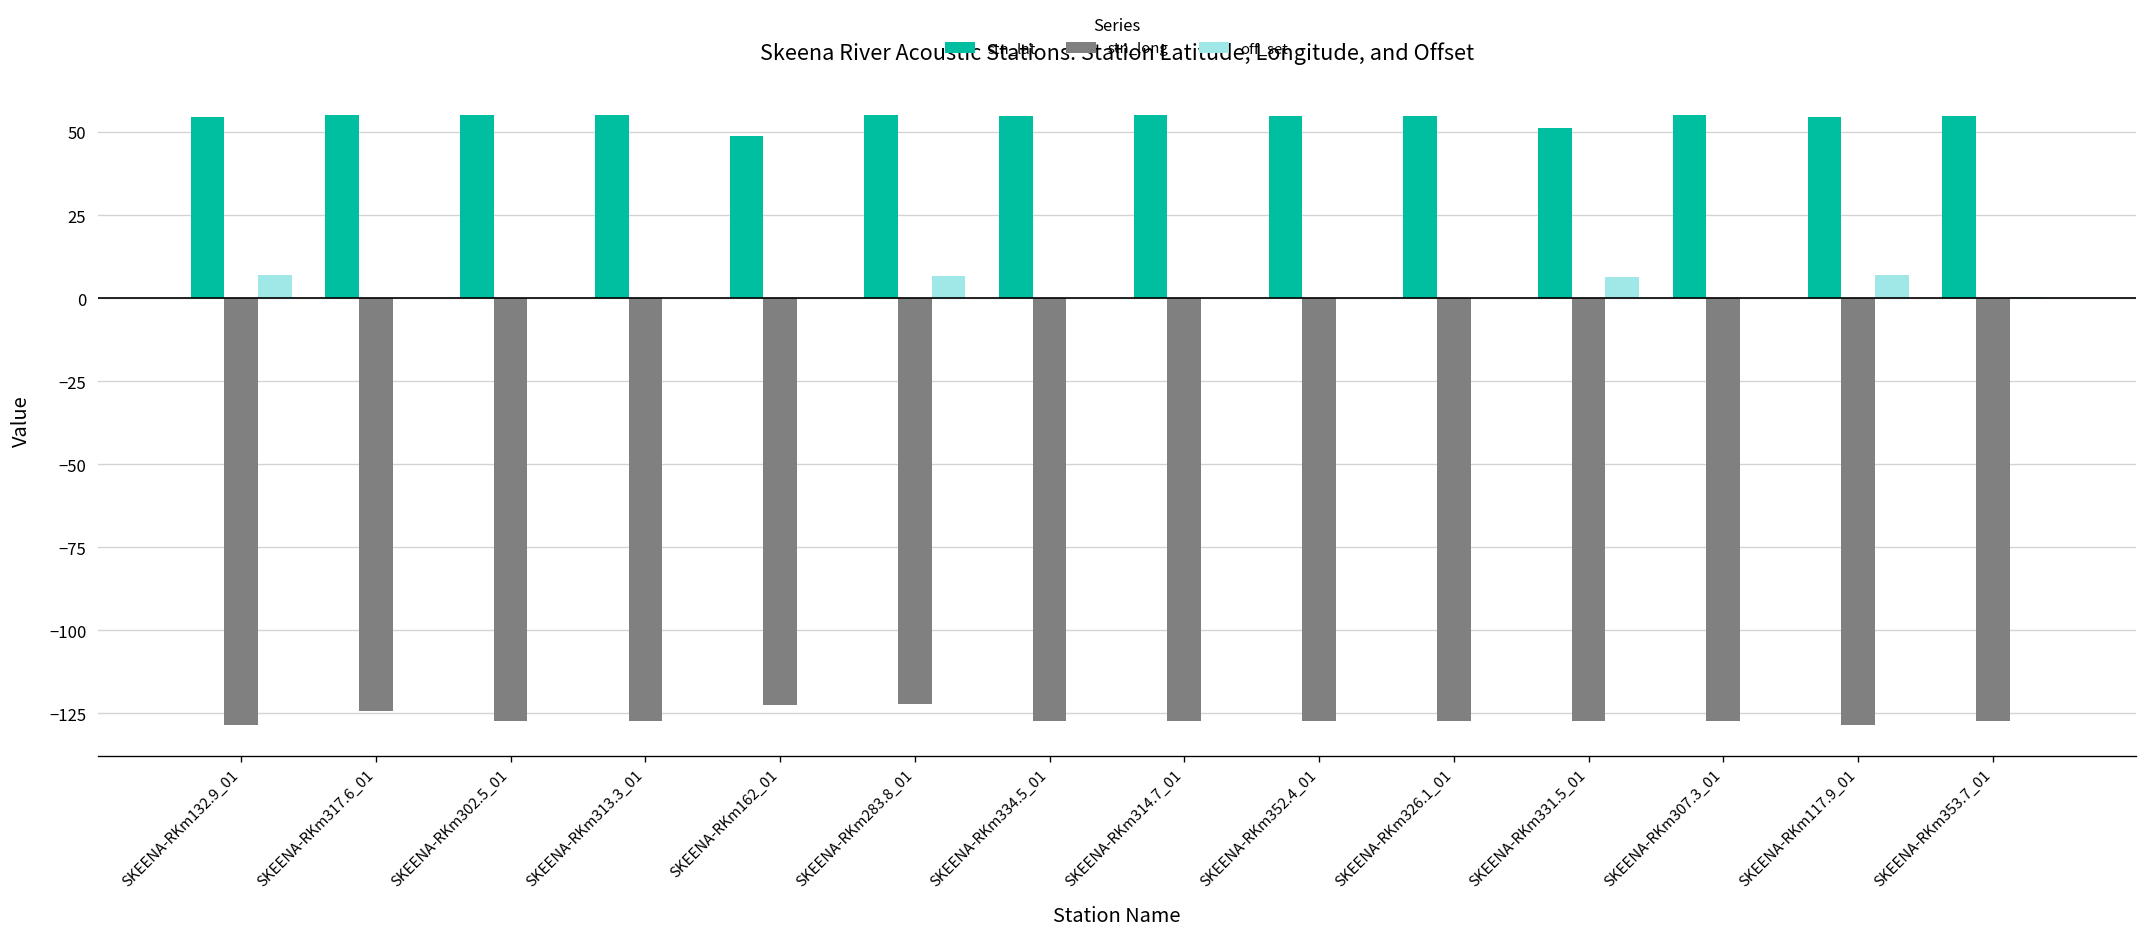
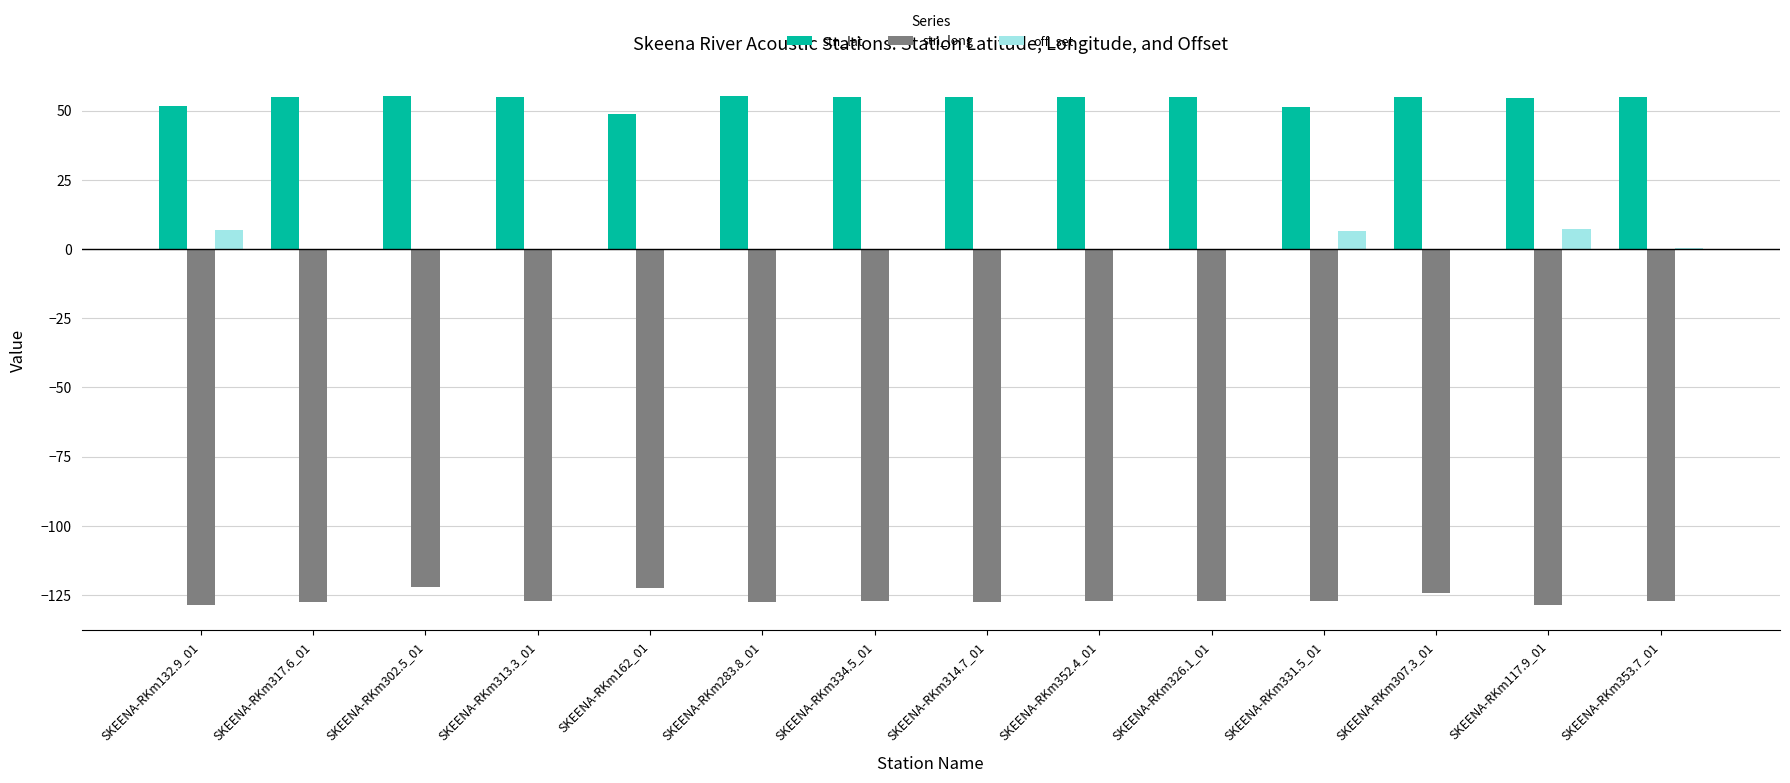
  {
    "stn_lat": {
-     "SKEENA-RKm132.9_01": 55,
+     "SKEENA-RKm132.9_01": 52,
      "SKEENA-RKm317.6_01": 55,
      "SKEENA-RKm302.5_01": 55,
      "SKEENA-RKm313.3_01": 55,
      "SKEENA-RKm162_01": 49,
      "SKEENA-RKm283.8_01": 55,
      "SKEENA-RKm334.5_01": 55,
      "SKEENA-RKm314.7_01": 55,
      "SKEENA-RKm352.4_01": 55,
      "SKEENA-RKm326.1_01": 55,
      "SKEENA-RKm331.5_01": 51,
      "SKEENA-RKm307.3_01": 55,
      "SKEENA-RKm117.9_01": 54,
      "SKEENA-RKm353.7_01": 55
    },
    "stn_long": {
      "SKEENA-RKm132.9_01": -128,
-     "SKEENA-RKm317.6_01": -124,
-     "SKEENA-RKm302.5_01": -127,
+     "SKEENA-RKm317.6_01": -127,
+     "SKEENA-RKm302.5_01": -122,
      "SKEENA-RKm313.3_01": -127,
      "SKEENA-RKm162_01": -123,
-     "SKEENA-RKm283.8_01": -122,
+     "SKEENA-RKm283.8_01": -127,
      "SKEENA-RKm334.5_01": -127,
      "SKEENA-RKm314.7_01": -127,
      "SKEENA-RKm352.4_01": -127,
      "SKEENA-RKm326.1_01": -127,
      "SKEENA-RKm331.5_01": -127,
-     "SKEENA-RKm307.3_01": -127,
+     "SKEENA-RKm307.3_01": -124,
      "SKEENA-RKm117.9_01": -129,
      "SKEENA-RKm353.7_01": -127
    },
    "off_set": {
      "SKEENA-RKm132.9_01": 7,
      "SKEENA-RKm317.6_01": 0,
      "SKEENA-RKm302.5_01": 0,
      "SKEENA-RKm313.3_01": 0,
      "SKEENA-RKm162_01": 0,
-     "SKEENA-RKm283.8_01": 7,
+     "SKEENA-RKm283.8_01": 0,
      "SKEENA-RKm334.5_01": 0,
      "SKEENA-RKm314.7_01": 0,
      "SKEENA-RKm352.4_01": 0,
      "SKEENA-RKm326.1_01": 0,
      "SKEENA-RKm331.5_01": 6,
      "SKEENA-RKm307.3_01": 0,
      "SKEENA-RKm117.9_01": 7
    }
  }
